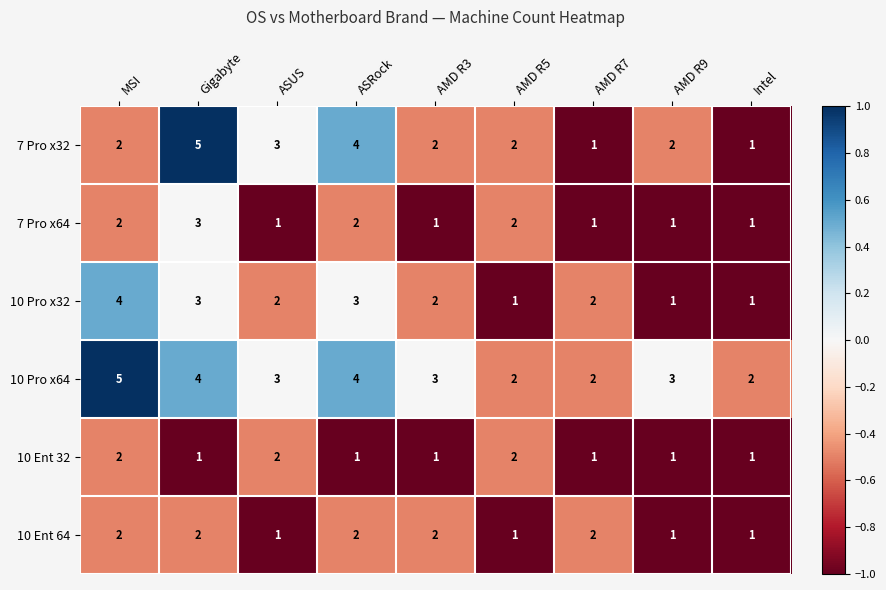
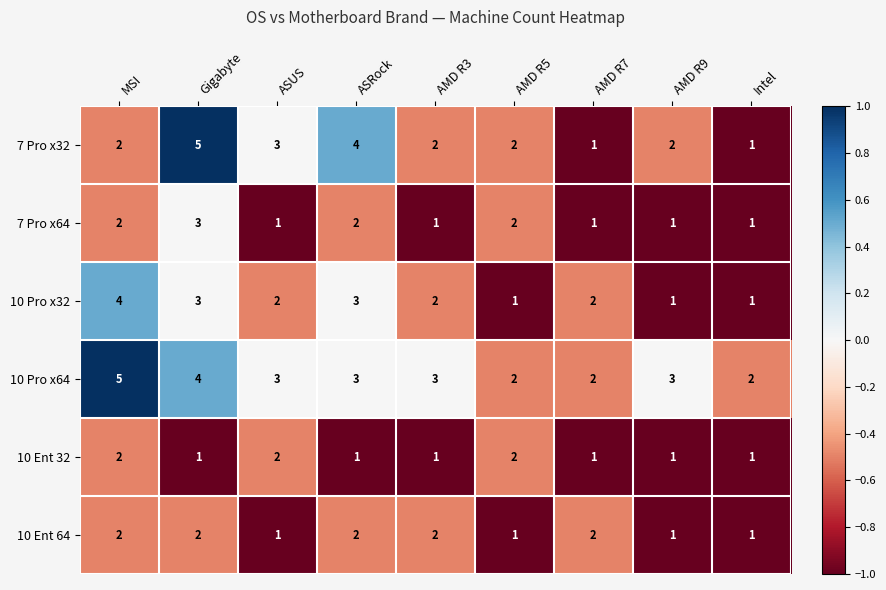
  {
    "7 Pro x32": {
      "MSI": 2,
      "Gigabyte": 5,
      "ASUS": 3,
      "ASRock": 4,
      "AMD R3": 2,
      "AMD R5": 2,
      "AMD R7": 1,
      "AMD R9": 2,
      "Intel": 1
    },
    "7 Pro x64": {
      "MSI": 2,
      "Gigabyte": 3,
      "ASUS": 1,
      "ASRock": 2,
      "AMD R3": 1,
      "AMD R5": 2,
      "AMD R7": 1,
      "AMD R9": 1,
      "Intel": 1
    },
    "10 Pro x32": {
      "MSI": 4,
      "Gigabyte": 3,
      "ASUS": 2,
      "ASRock": 3,
      "AMD R3": 2,
      "AMD R5": 1,
      "AMD R7": 2,
      "AMD R9": 1,
      "Intel": 1
    },
    "10 Pro x64": {
      "MSI": 5,
      "Gigabyte": 4,
      "ASUS": 3,
-     "ASRock": 4,
+     "ASRock": 3,
      "AMD R3": 3,
      "AMD R5": 2,
      "AMD R7": 2,
      "AMD R9": 3,
      "Intel": 2
    },
    "10 Ent 32": {
      "MSI": 2,
      "Gigabyte": 1,
      "ASUS": 2,
      "ASRock": 1,
      "AMD R3": 1,
      "AMD R5": 2,
      "AMD R7": 1,
      "AMD R9": 1,
      "Intel": 1
    },
    "10 Ent 64": {
      "MSI": 2,
      "Gigabyte": 2,
      "ASUS": 1,
      "ASRock": 2,
      "AMD R3": 2,
      "AMD R5": 1,
      "AMD R7": 2,
      "AMD R9": 1,
      "Intel": 1
    }
  }
